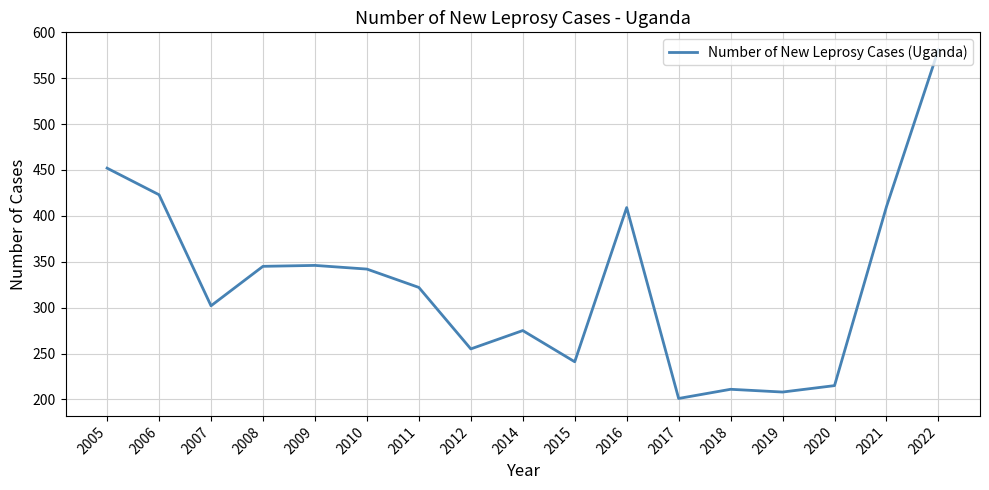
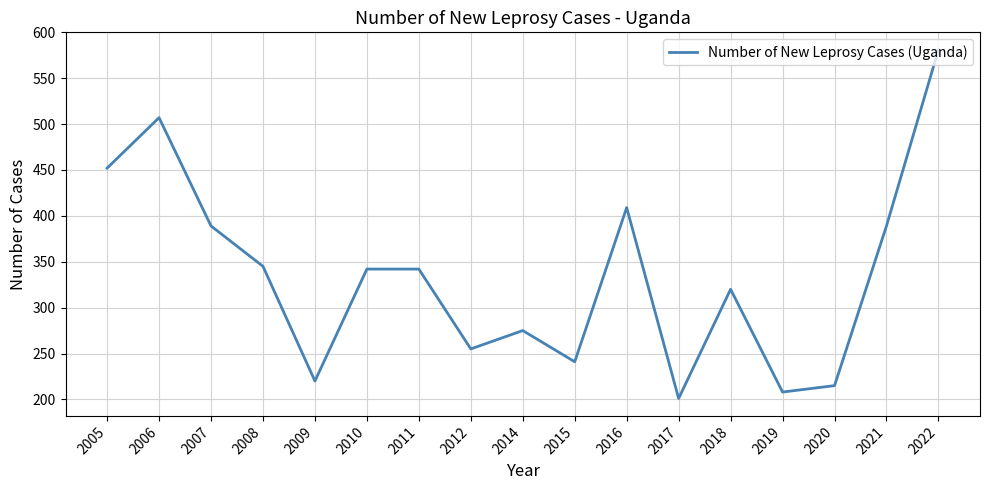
  {
    "2005": 450,
-   "2006": 420,
-   "2007": 300,
+   "2006": 510,
+   "2007": 390,
    "2008": 350,
-   "2009": 350,
+   "2009": 220,
    "2010": 340,
-   "2011": 320,
+   "2011": 340,
    "2012": 260,
    "2014": 280,
    "2015": 240,
    "2016": 410,
    "2017": 200,
-   "2018": 210,
+   "2018": 320,
    "2019": 210,
    "2020": 220,
-   "2021": 410
+   "2021": 390
  }
